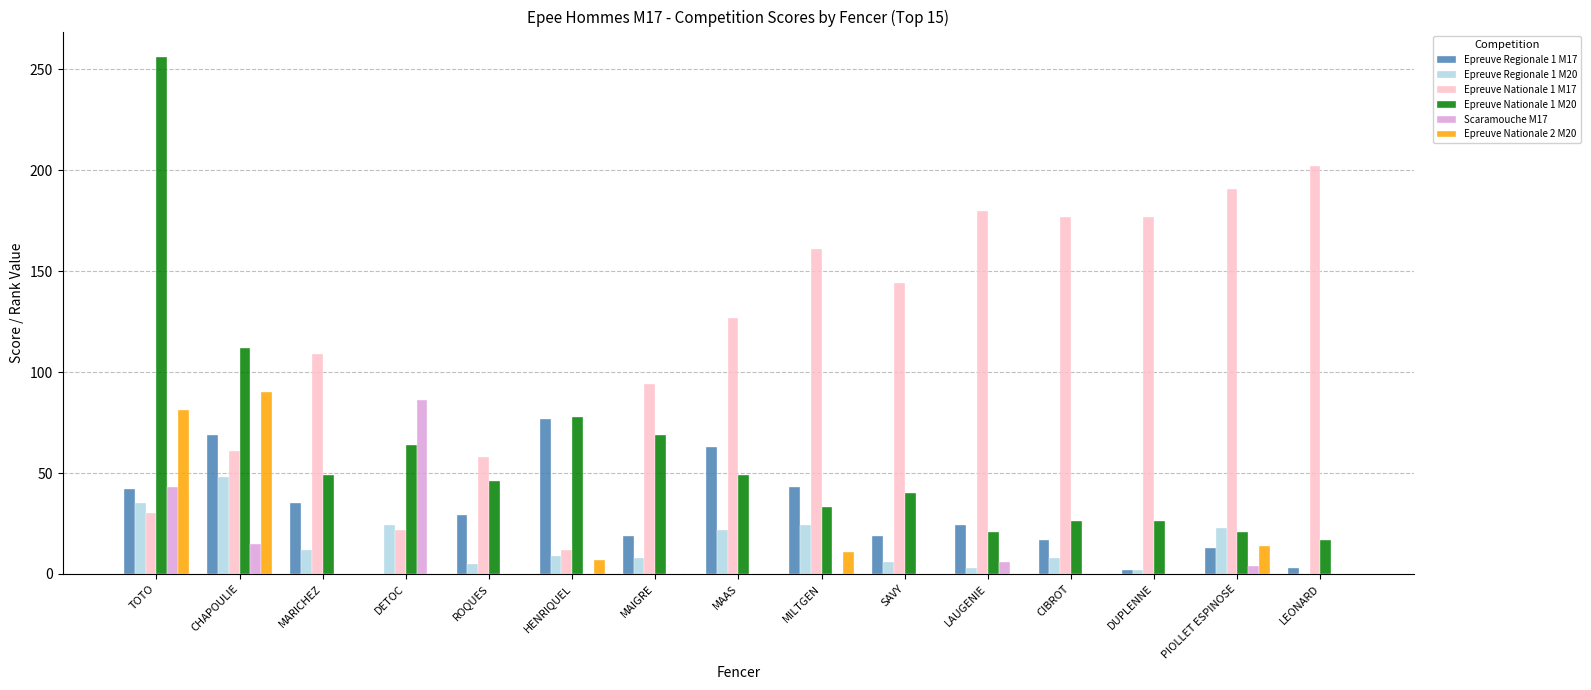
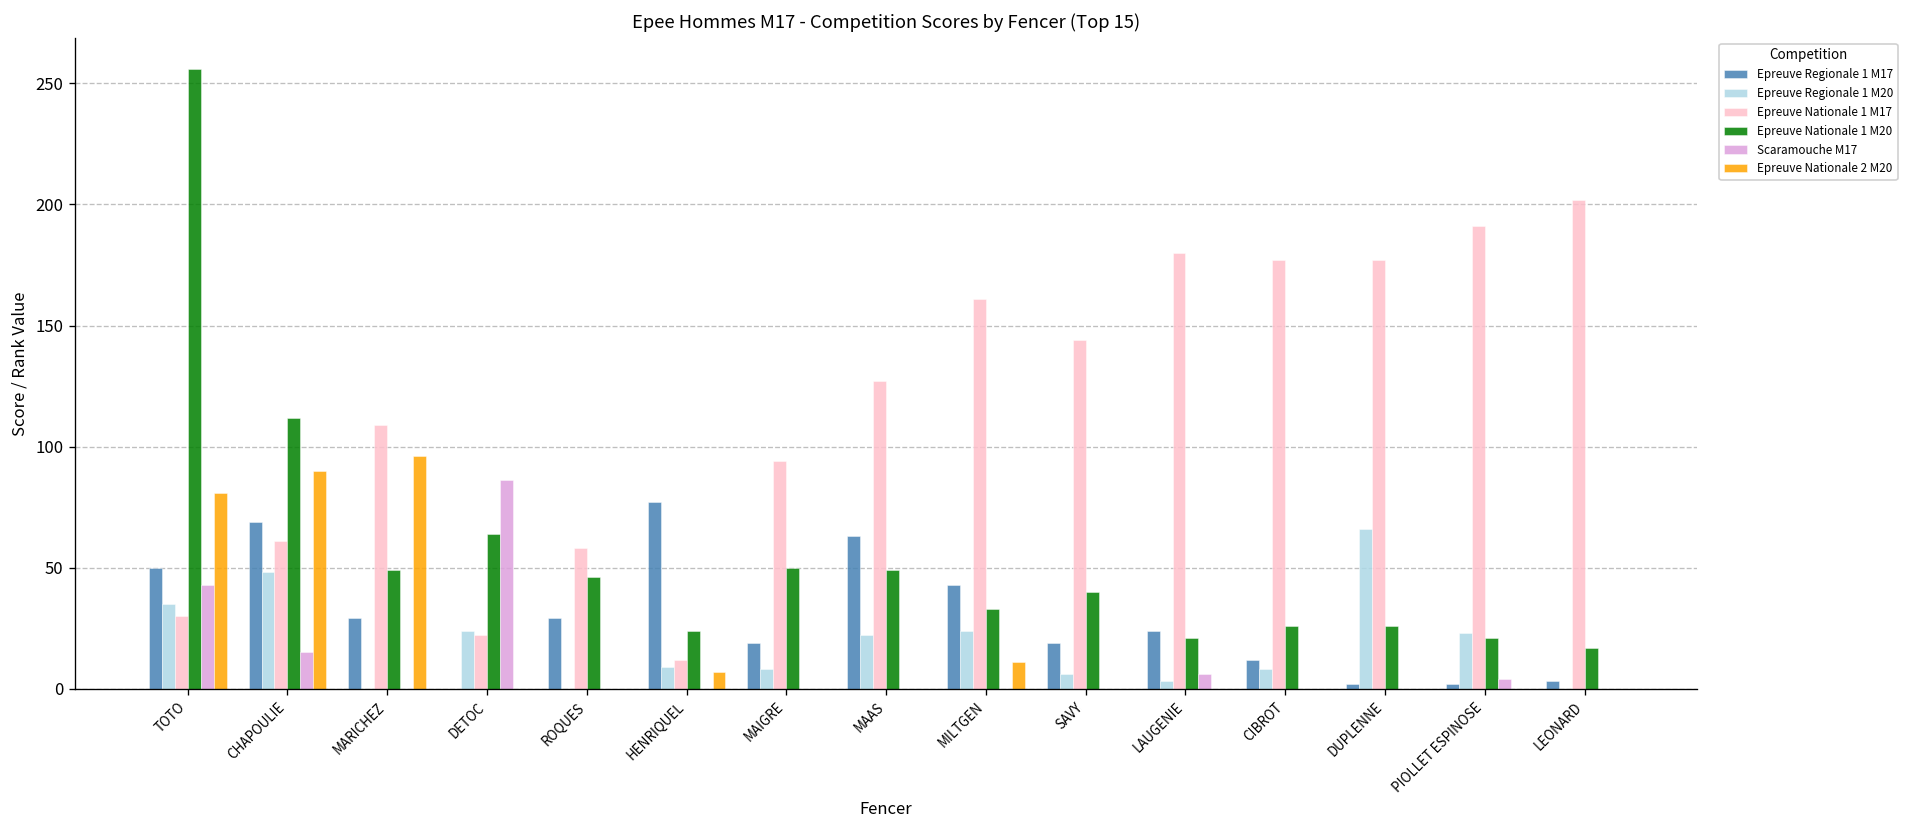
  {
    "Epreuve Regionale 1 M17": {
-     "TOTO": 42,
+     "TOTO": 50,
      "CHAPOULIE": 69,
-     "MARICHEZ": 35,
+     "MARICHEZ": 29,
      "DETOC": 0,
      "ROQUES": 29,
      "HENRIQUEL": 77,
      "MAIGRE": 19,
      "MAAS": 63,
      "MILTGEN": 43,
      "SAVY": 19,
      "LAUGENIE": 24,
-     "CIBROT": 17,
+     "CIBROT": 12,
      "DUPLENNE": 2,
-     "PIOLLET ESPINOSE": 13,
+     "PIOLLET ESPINOSE": 2,
      "LEONARD": 3
    },
    "Epreuve Regionale 1 M20": {
      "TOTO": 35,
      "CHAPOULIE": 48,
-     "MARICHEZ": 12,
+     "MARICHEZ": 0,
      "DETOC": 24,
-     "ROQUES": 5,
+     "ROQUES": 0,
      "HENRIQUEL": 9,
      "MAIGRE": 8,
      "MAAS": 22,
      "MILTGEN": 24,
      "SAVY": 6,
      "LAUGENIE": 3,
      "CIBROT": 8,
-     "DUPLENNE": 2,
+     "DUPLENNE": 66,
      "PIOLLET ESPINOSE": 23,
      "LEONARD": 0
    },
    "Epreuve Nationale 1 M20": {
      "TOTO": 256,
      "CHAPOULIE": 112,
      "MARICHEZ": 49,
      "DETOC": 64,
      "ROQUES": 46,
-     "HENRIQUEL": 78,
-     "MAIGRE": 69,
+     "HENRIQUEL": 24,
+     "MAIGRE": 50,
      "MAAS": 49,
      "MILTGEN": 33,
      "SAVY": 40,
      "LAUGENIE": 21,
      "CIBROT": 26,
      "DUPLENNE": 26,
      "PIOLLET ESPINOSE": 21,
      "LEONARD": 17
    },
    "Epreuve Nationale 2 M20": {
      "TOTO": 81,
      "CHAPOULIE": 90,
-     "MARICHEZ": 0,
+     "MARICHEZ": 96,
      "DETOC": 0,
      "ROQUES": 0,
      "HENRIQUEL": 7,
      "MAIGRE": 0,
      "MAAS": 0,
      "MILTGEN": 11,
      "SAVY": 0,
      "LAUGENIE": 0,
      "CIBROT": 0,
      "DUPLENNE": 0,
-     "PIOLLET ESPINOSE": 14,
+     "PIOLLET ESPINOSE": 0,
      "LEONARD": 0
    }
  }
